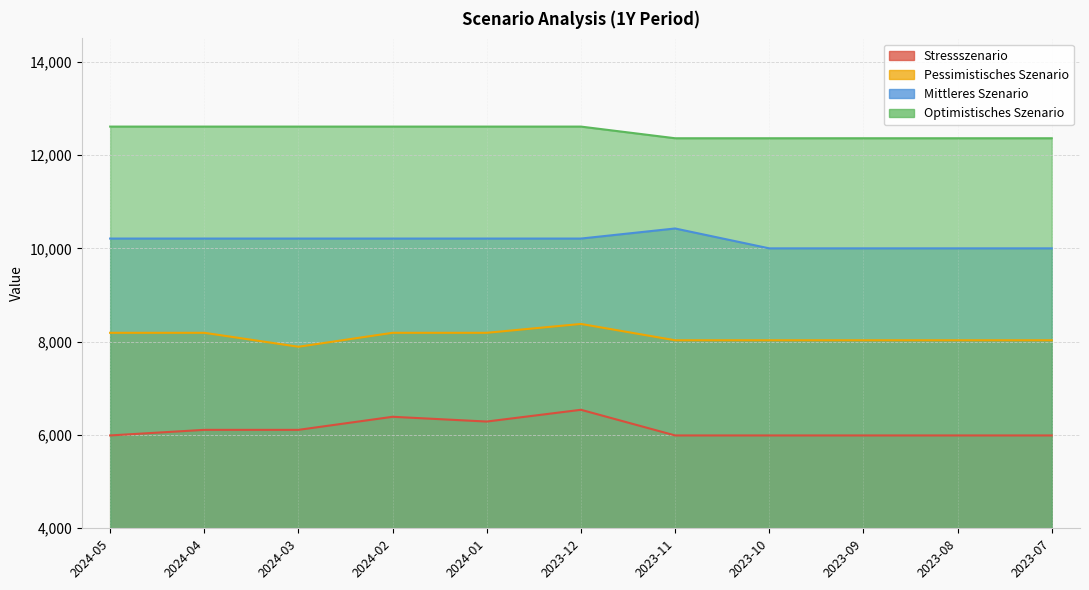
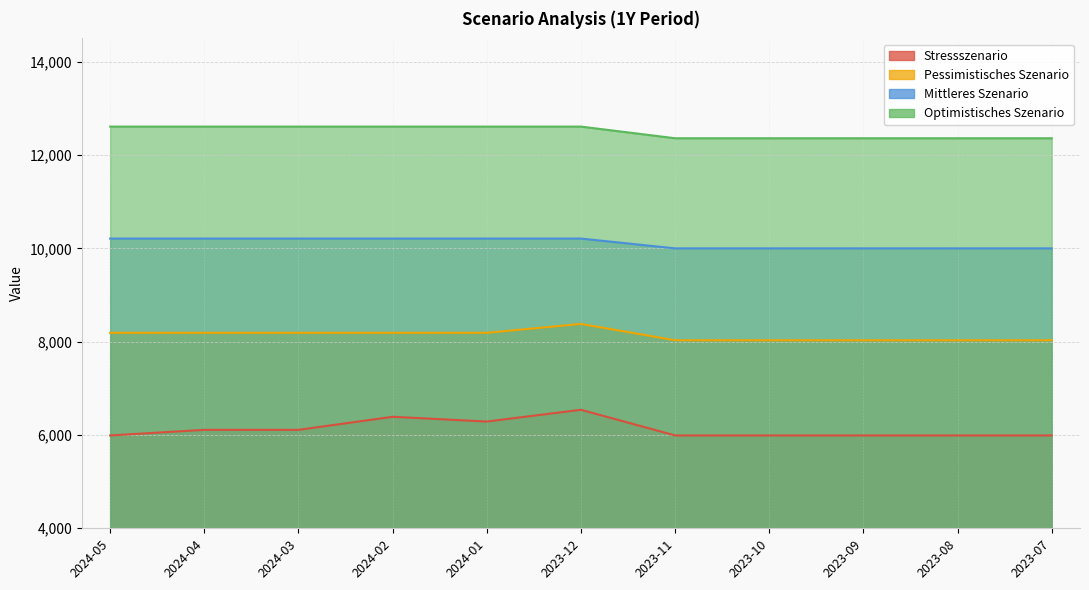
  {
    "Stressszenario": {
      "2024-05": "6,000",
      "2024-04": "6,100",
      "2024-03": "6,100",
      "2024-02": "6,400",
      "2024-01": "6,300",
      "2023-12": "6,500",
      "2023-11": "6,000",
      "2023-10": "6,000",
      "2023-09": "6,000",
      "2023-08": "6,000",
      "2023-07": "6,000"
    },
    "Pessimistisches Szenario": {
      "2024-05": "8,200",
      "2024-04": "8,200",
-     "2024-03": "7,900",
+     "2024-03": "8,200",
      "2024-02": "8,200",
      "2024-01": "8,200",
      "2023-12": "8,400",
      "2023-11": "8,000",
      "2023-10": "8,000",
      "2023-09": "8,000",
      "2023-08": "8,000",
      "2023-07": "8,000"
    },
    "Mittleres Szenario": {
      "2024-05": "10,200",
      "2024-04": "10,200",
      "2024-03": "10,200",
      "2024-02": "10,200",
      "2024-01": "10,200",
      "2023-12": "10,200",
-     "2023-11": "10,400",
+     "2023-11": "10,000",
      "2023-10": "10,000",
      "2023-09": "10,000",
      "2023-08": "10,000",
      "2023-07": "10,000"
    },
    "Optimistisches Szenario": {
      "2024-05": "12,600",
      "2024-04": "12,600",
      "2024-03": "12,600",
      "2024-02": "12,600",
      "2024-01": "12,600",
      "2023-12": "12,600",
      "2023-11": "12,400",
      "2023-10": "12,400",
      "2023-09": "12,400",
      "2023-08": "12,400",
      "2023-07": "12,400"
    }
  }
